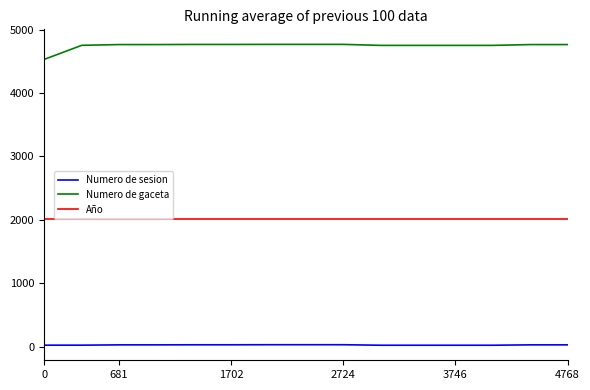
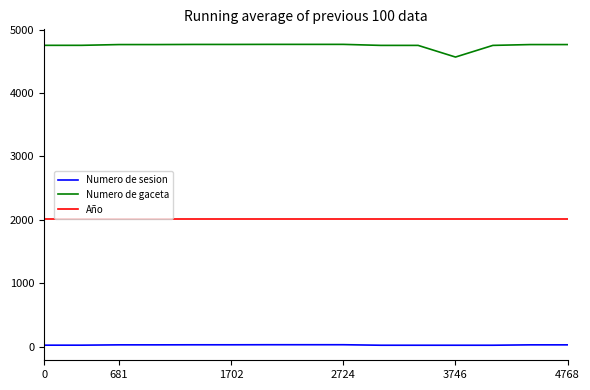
  {
    "Numero de sesion": {
      "0": 0,
      "681": 0,
      "1702": 0,
      "2724": 0,
      "3746": 0,
      "4768": 0
    },
    "Numero de gaceta": {
-     "0": 4500,
+     "0": 4800,
      "681": 4800,
      "1702": 4800,
      "2724": 4800,
-     "3746": 4800,
+     "3746": 4600,
      "4768": 4800
    },
    "Año": {
      "0": 2000,
      "681": 2000,
      "1702": 2000,
      "2724": 2000,
      "3746": 2000,
      "4768": 2000
    }
  }
